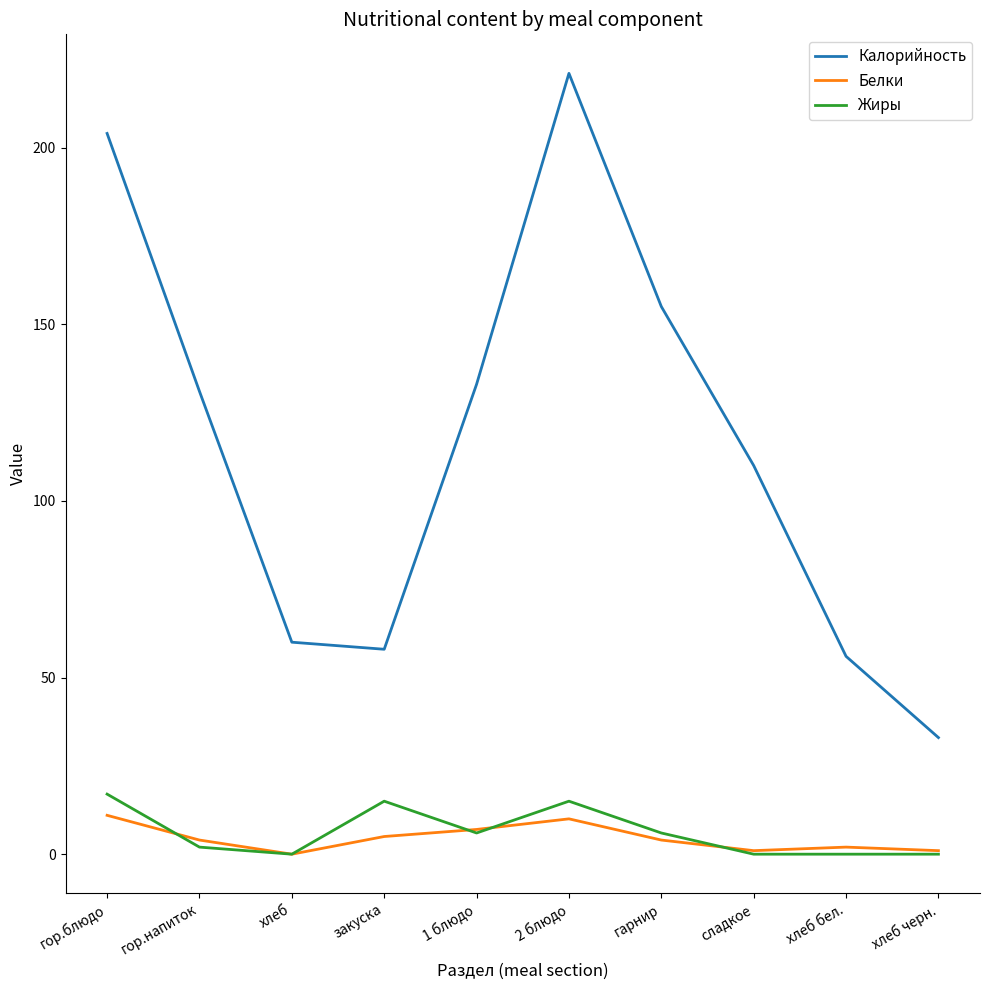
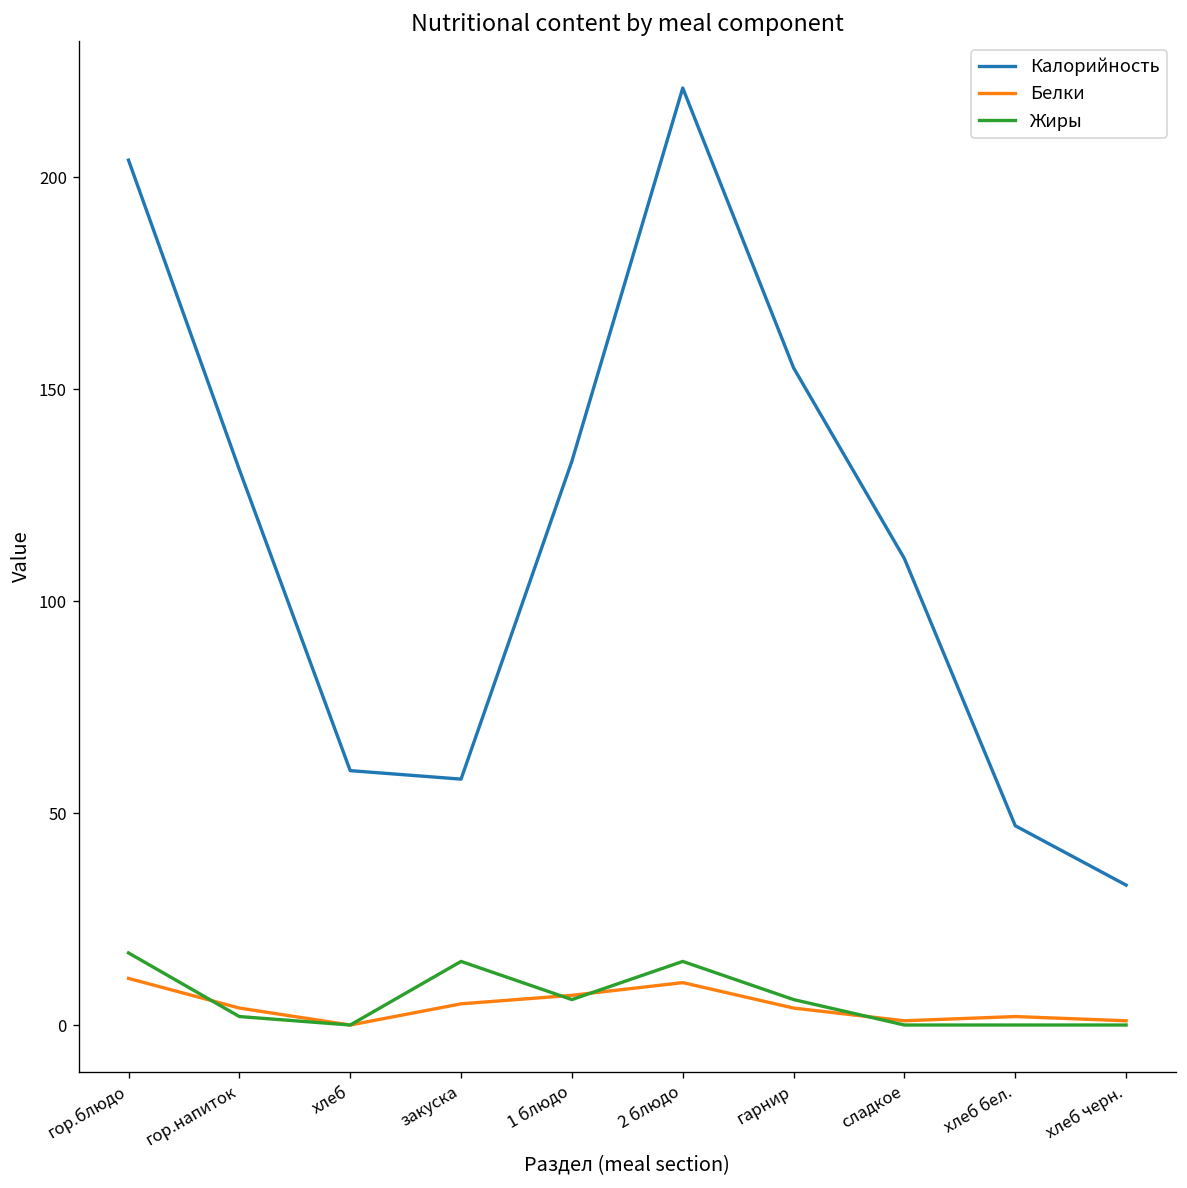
  {
    "Калорийность": {
      "гор.блюдо": 204,
      "гор.напиток": 131,
      "хлеб": 60,
      "закуска": 58,
      "1 блюдо": 133,
      "2 блюдо": 221,
      "гарнир": 155,
      "сладкое": 110,
-     "хлеб бел.": 56,
+     "хлеб бел.": 47,
      "хлеб черн.": 33
    },
    "Белки": {
      "гор.блюдо": 11,
      "гор.напиток": 4,
      "закуска": 5,
      "1 блюдо": 7,
      "2 блюдо": 10,
      "гарнир": 4,
      "сладкое": 1,
      "хлеб бел.": 2,
      "хлеб черн.": 1
    },
    "Жиры": {
      "гор.блюдо": 17,
      "гор.напиток": 2,
      "закуска": 15,
      "1 блюдо": 6,
      "2 блюдо": 15,
      "гарнир": 6,
      "сладкое": 0,
      "хлеб бел.": 0,
      "хлеб черн.": 0
    }
  }
